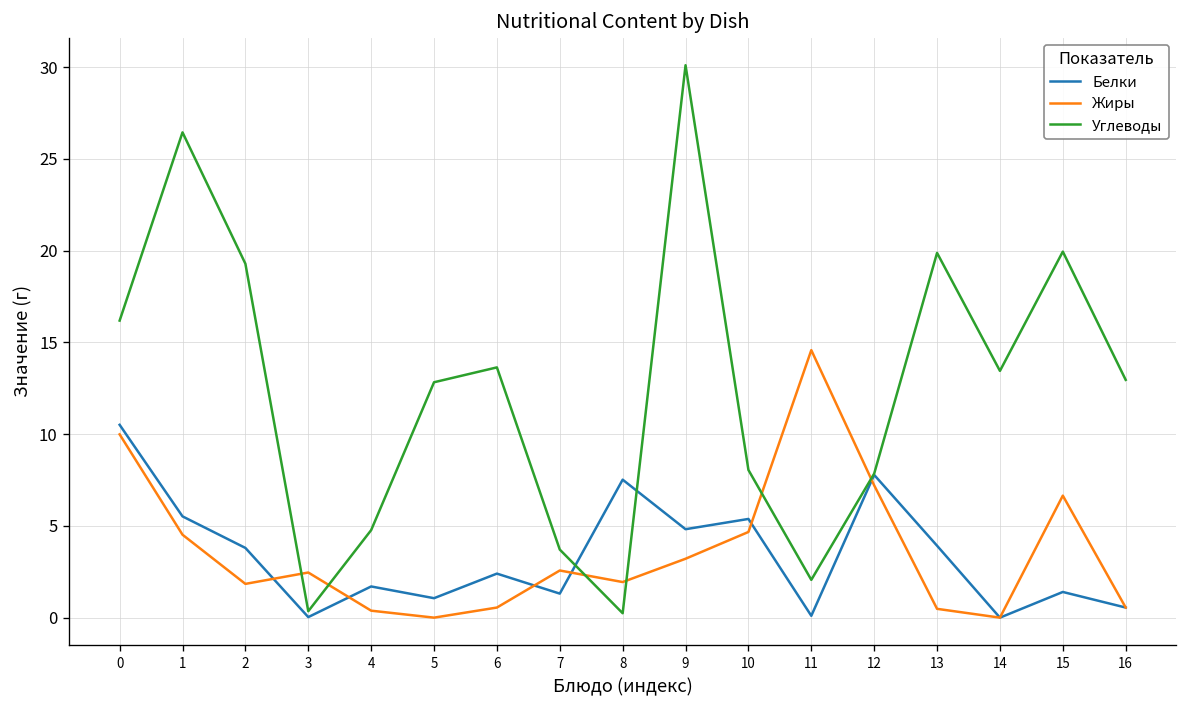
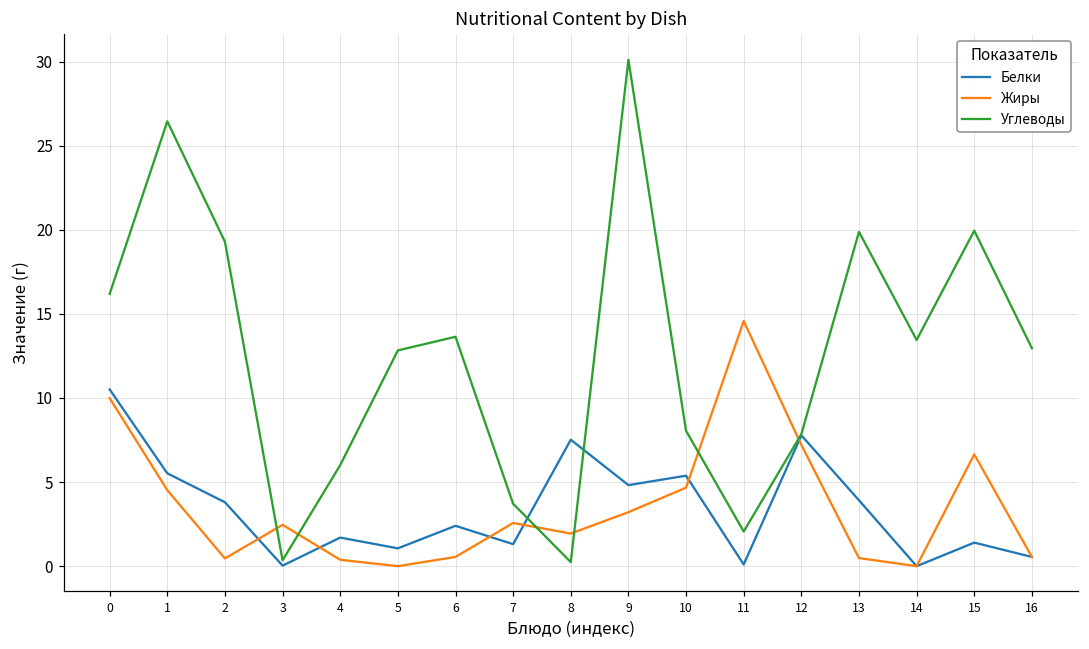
  {
    "Белки": {
      "0": 10.5,
      "1": 5.5,
      "2": 3.8,
      "3": 0.0,
      "4": 1.7,
      "5": 1.1,
      "6": 2.4,
      "7": 1.3,
      "8": 7.5,
      "9": 4.8,
      "10": 5.4,
      "11": 0.1,
      "13": 3.9,
      "15": 1.4
    },
    "Жиры": {
      "0": 10.0,
      "1": 4.5,
-     "2": 1.8,
+     "2": 0.5,
      "3": 2.5,
      "4": 0.4,
      "5": 0.0,
      "6": 0.6,
      "7": 2.6,
      "8": 1.9,
      "9": 3.2,
      "10": 4.7,
      "11": 14.6,
      "12": 7.2,
      "13": 0.5,
      "15": 6.7
    },
    "Углеводы": {
      "0": 16.2,
      "1": 26.5,
      "2": 19.3,
      "3": 0.4,
-     "4": 4.8,
+     "4": 6.0,
      "5": 12.8,
      "6": 13.6,
      "7": 3.7,
      "8": 0.2,
      "9": 30.1,
      "10": 8.1,
      "11": 2.1,
      "13": 19.9,
      "14": 13.5,
      "15": 20.0,
      "16": 13.0
    }
  }
